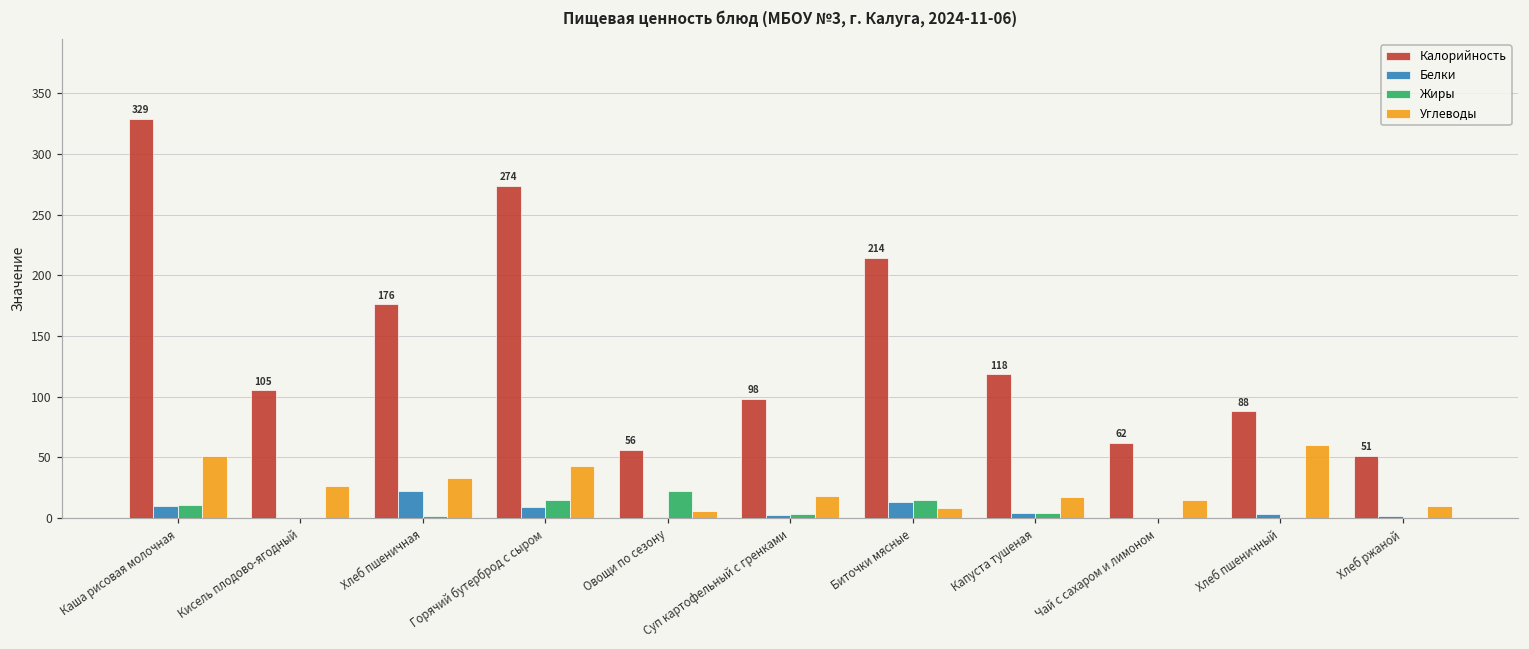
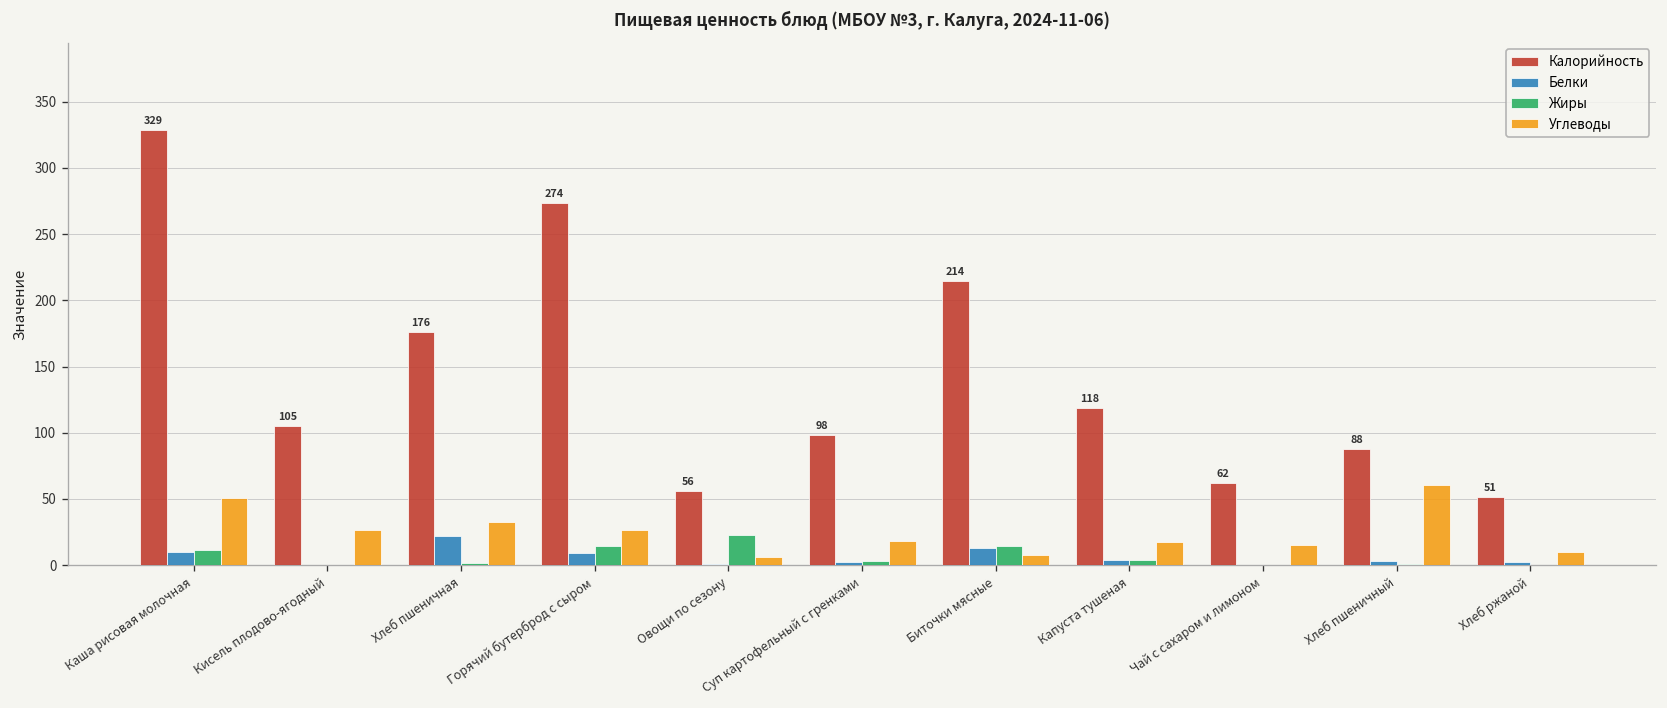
  {
    "Калорийность": {
      "Каша рисовая молочная": 329,
      "Кисель плодово-ягодный": 105,
      "Хлеб пшеничная": 176,
      "Горячий бутерброд с сыром": 274,
      "Овощи по сезону": 56,
      "Суп картофельный с гренками": 98,
      "Биточки мясные": 214,
      "Капуста тушеная": 118,
      "Чай с сахаром и лимоном": 62,
      "Хлеб пшеничный": 88,
      "Хлеб ржаной": 51
    },
    "Белки": {
      "Каша рисовая молочная": 10,
      "Хлеб пшеничная": 22,
      "Горячий бутерброд с сыром": 9,
      "Суп картофельный с гренками": 3,
      "Биточки мясные": 13,
      "Капуста тушеная": 4,
      "Хлеб пшеничный": 3
    },
    "Жиры": {
      "Каша рисовая молочная": 11,
      "Кисель плодово-ягодный": 0,
      "Горячий бутерброд с сыром": 15,
      "Овощи по сезону": 22,
      "Суп картофельный с гренками": 3,
      "Биточки мясные": 15,
      "Капуста тушеная": 4
    },
    "Углеводы": {
      "Каша рисовая молочная": 51,
      "Кисель плодово-ягодный": 26,
      "Хлеб пшеничная": 33,
-     "Горячий бутерброд с сыром": 43,
+     "Горячий бутерброд с сыром": 27,
      "Овощи по сезону": 6,
      "Суп картофельный с гренками": 18,
      "Биточки мясные": 8,
      "Капуста тушеная": 17,
      "Чай с сахаром и лимоном": 15,
      "Хлеб пшеничный": 60,
      "Хлеб ржаной": 10
    }
  }
